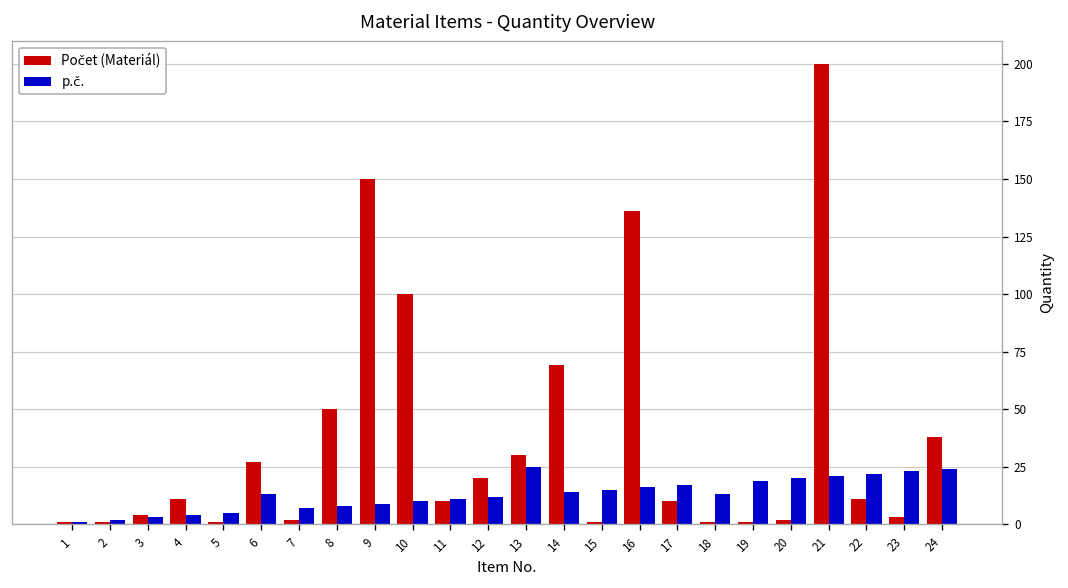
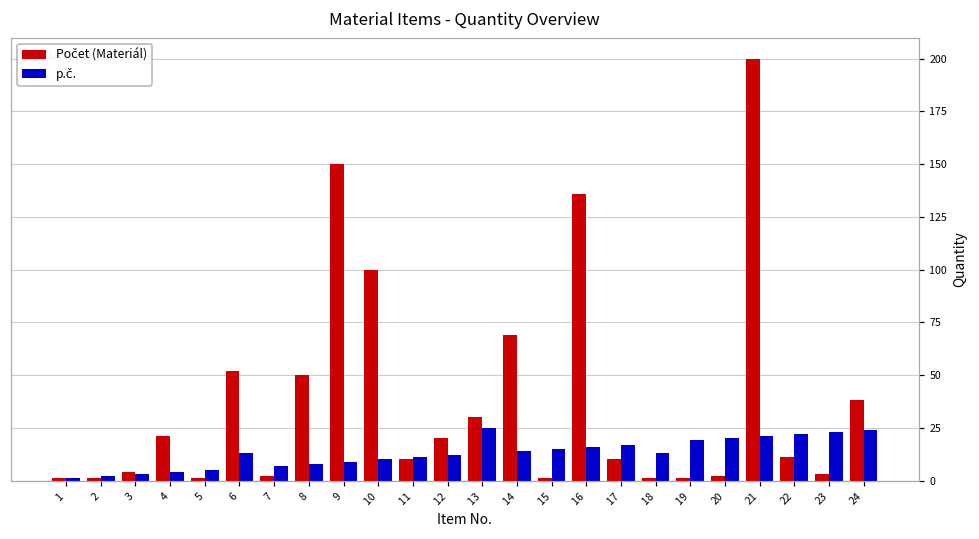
  {
    "Počet (Materiál)": {
      "3": 4,
-     "4": 11,
-     "6": 27,
+     "4": 21,
+     "6": 52,
      "7": 2,
      "8": 50,
      "9": 150,
      "10": 100,
      "11": 10,
      "12": 20,
      "13": 30,
      "14": 69,
      "16": 136,
      "17": 10,
      "20": 2,
      "21": 200,
      "22": 11,
      "23": 3,
      "24": 38
    },
    "p.č.": {
      "2": 2,
      "3": 3,
      "4": 4,
      "5": 5,
      "6": 13,
      "7": 7,
      "8": 8,
      "9": 9,
      "10": 10,
      "11": 11,
      "12": 12,
      "13": 25,
      "14": 14,
      "15": 15,
      "16": 16,
      "17": 17,
      "18": 13,
      "19": 19,
      "20": 20,
      "21": 21,
      "22": 22,
      "23": 23,
      "24": 24
    }
  }
